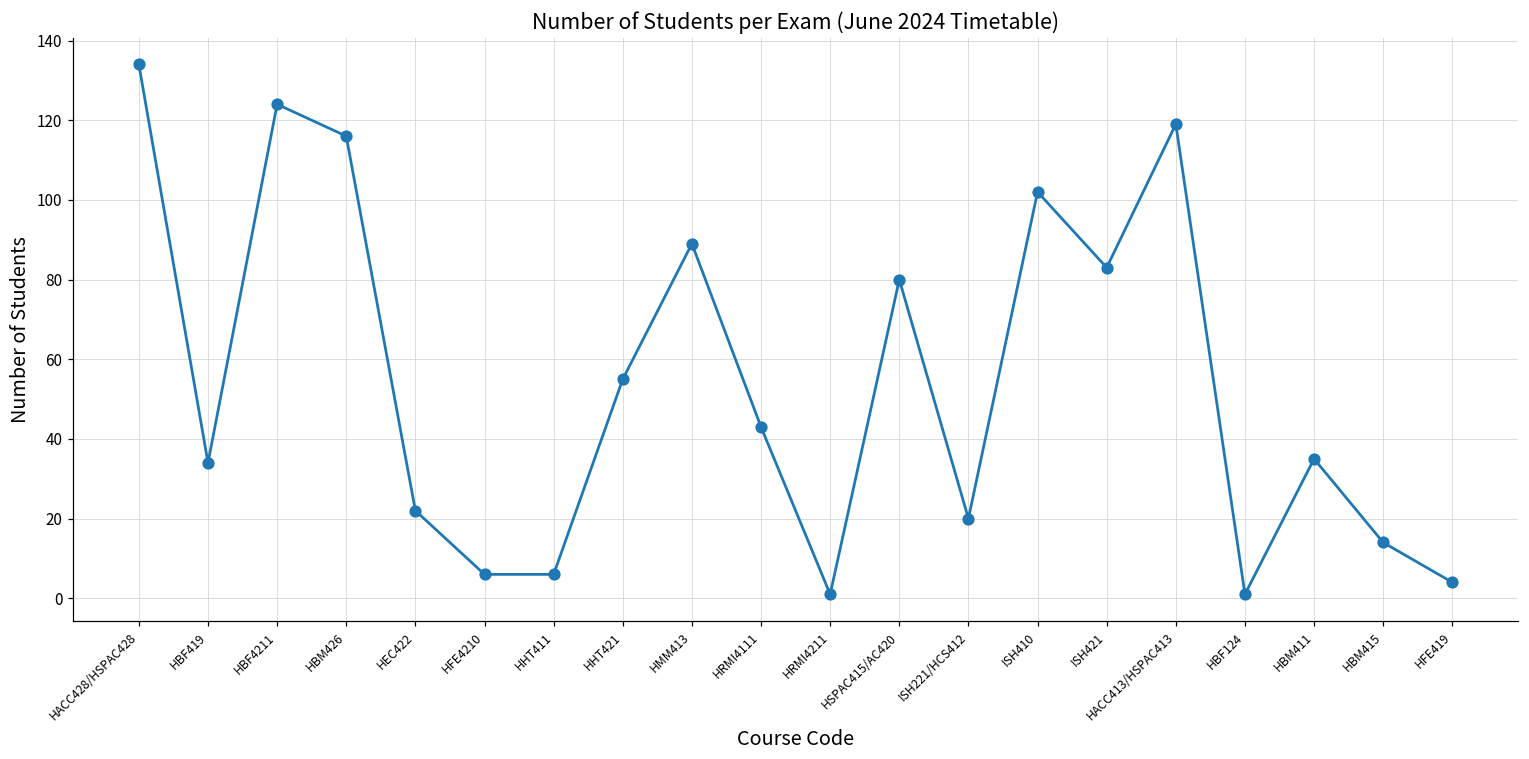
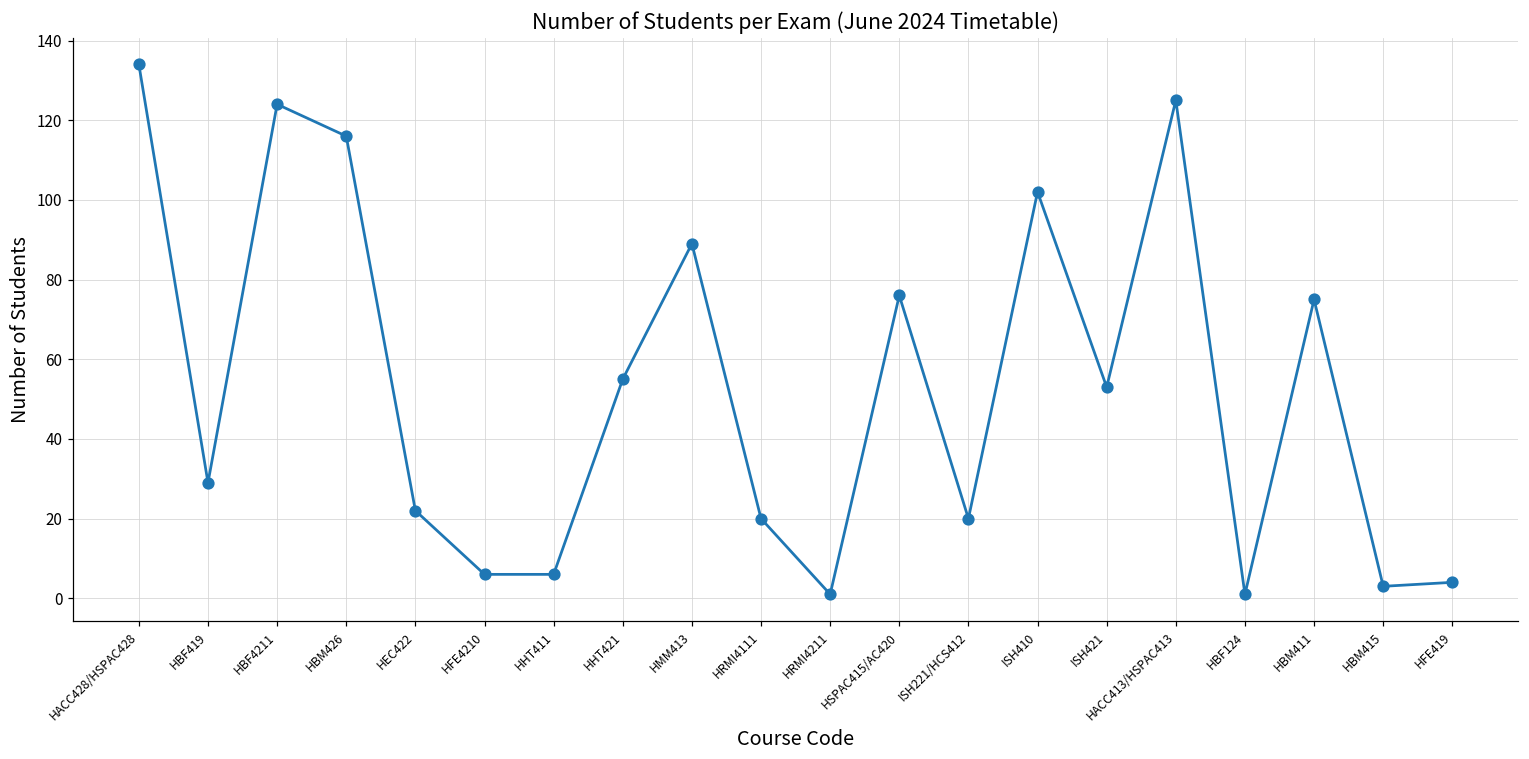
  {
    "HACC428/HSPAC428": 134,
-   "HBF419": 34,
+   "HBF419": 29,
    "HBF4211": 124,
    "HBM426": 116,
    "HEC422": 22,
    "HFE4210": 6,
    "HHT411": 6,
    "HHT421": 55,
    "HMM413": 89,
-   "HRMI4111": 43,
+   "HRMI4111": 20,
    "HRMI4211": 1,
-   "HSPAC415/AC420": 80,
+   "HSPAC415/AC420": 76,
    "ISH221/HCS412": 20,
    "ISH410": 102,
-   "ISH421": 83,
-   "HACC413/HSPAC413": 119,
+   "ISH421": 53,
+   "HACC413/HSPAC413": 125,
    "HBF124": 1,
-   "HBM411": 35,
-   "HBM415": 14,
+   "HBM411": 75,
+   "HBM415": 3,
    "HFE419": 4
  }
